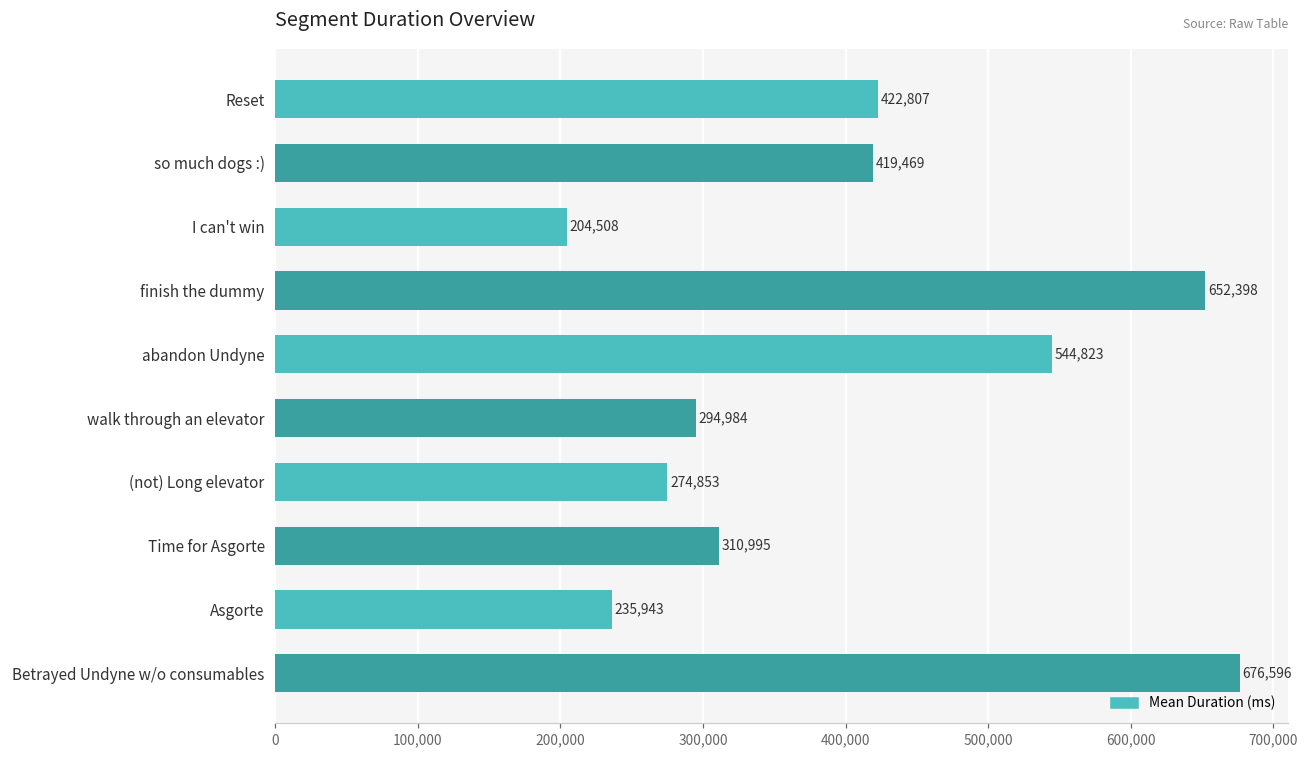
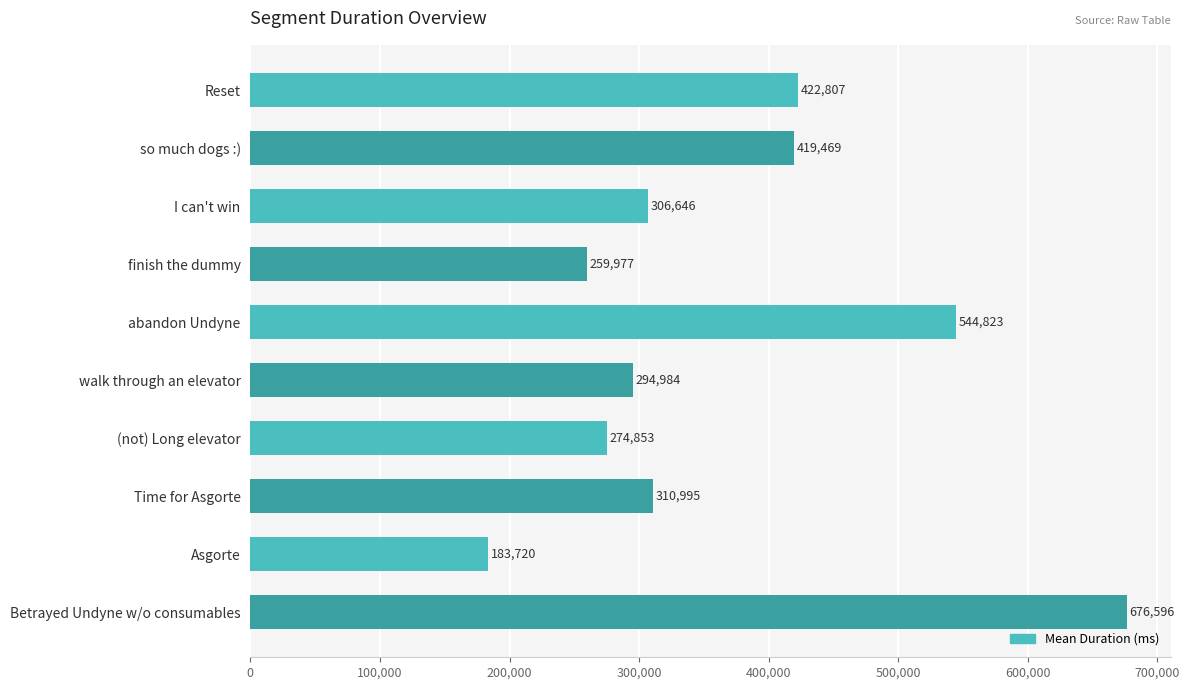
  {
    "Reset": "422,807",
    "so much dogs :)": "419,469",
-   "I can't win": "204,508",
-   "finish the dummy": "652,398",
+   "I can't win": "306,646",
+   "finish the dummy": "259,977",
    "abandon Undyne": "544,823",
    "walk through an elevator": "294,984",
    "(not) Long elevator": "274,853",
    "Time for Asgorte": "310,995",
-   "Asgorte": "235,943",
+   "Asgorte": "183,720",
    "Betrayed Undyne w/o consumables": "676,596"
  }
